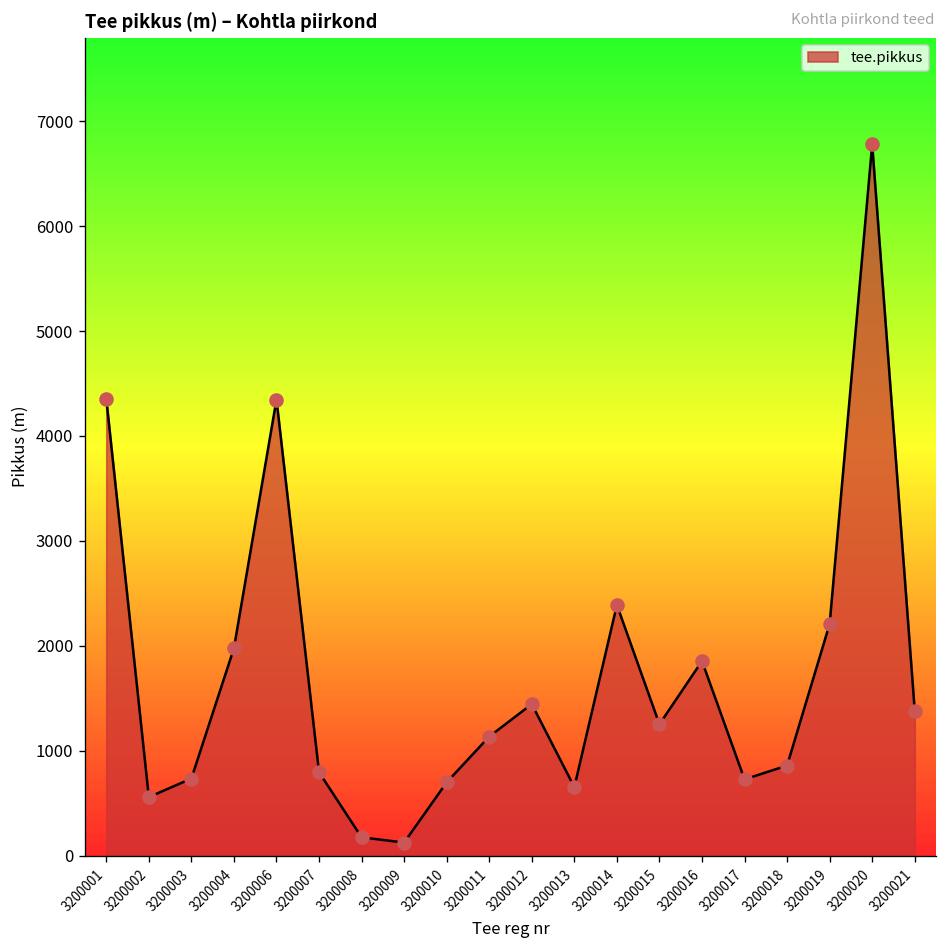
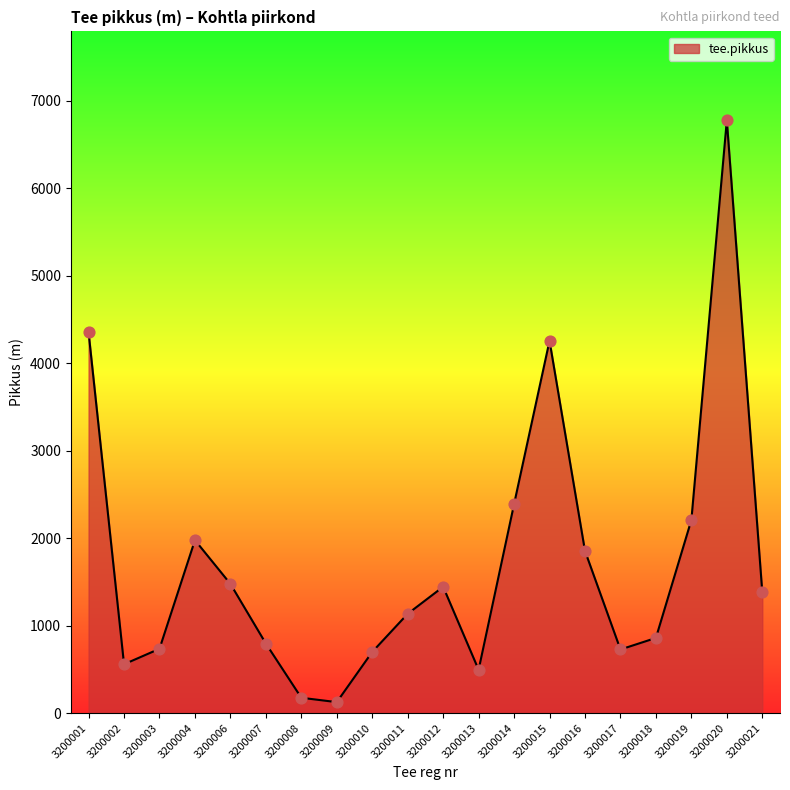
  {
    "3200001": 4400,
    "3200002": 600,
    "3200003": 700,
    "3200004": 2000,
-   "3200006": 4300,
+   "3200006": 1500,
    "3200007": 800,
    "3200008": 200,
    "3200009": 100,
    "3200010": 700,
    "3200011": 1100,
    "3200012": 1400,
-   "3200013": 700,
+   "3200013": 500,
    "3200014": 2400,
-   "3200015": 1300,
+   "3200015": 4300,
    "3200016": 1900,
    "3200017": 700,
    "3200018": 900,
    "3200019": 2200,
    "3200020": 6800,
    "3200021": 1400
  }
